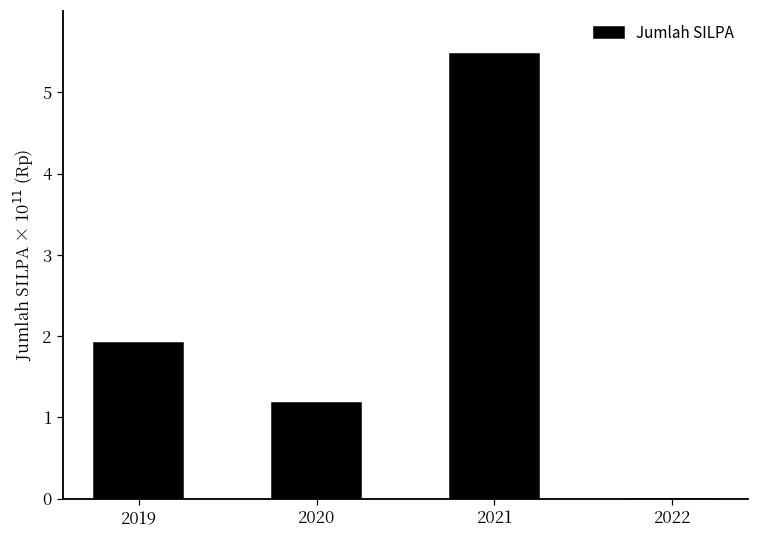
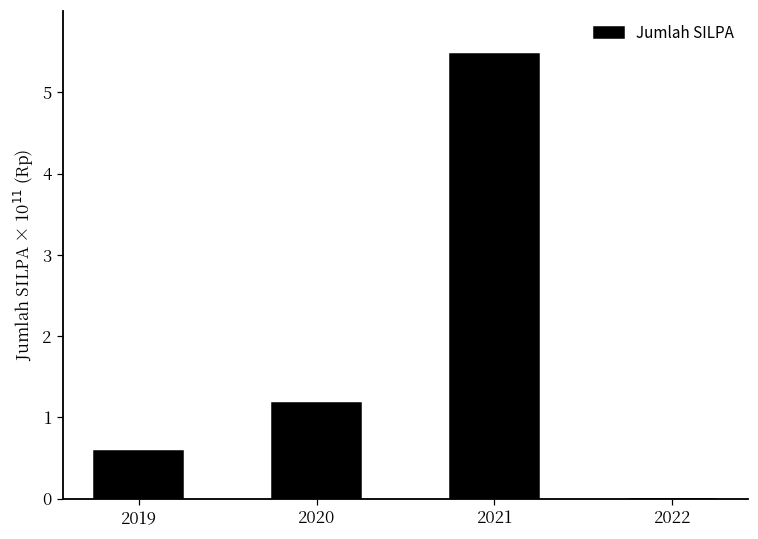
  {
-   "2019": 1.9,
+   "2019": 0.6,
    "2020": 1.2,
    "2021": 5.5,
    "2022": 0.0
  }
